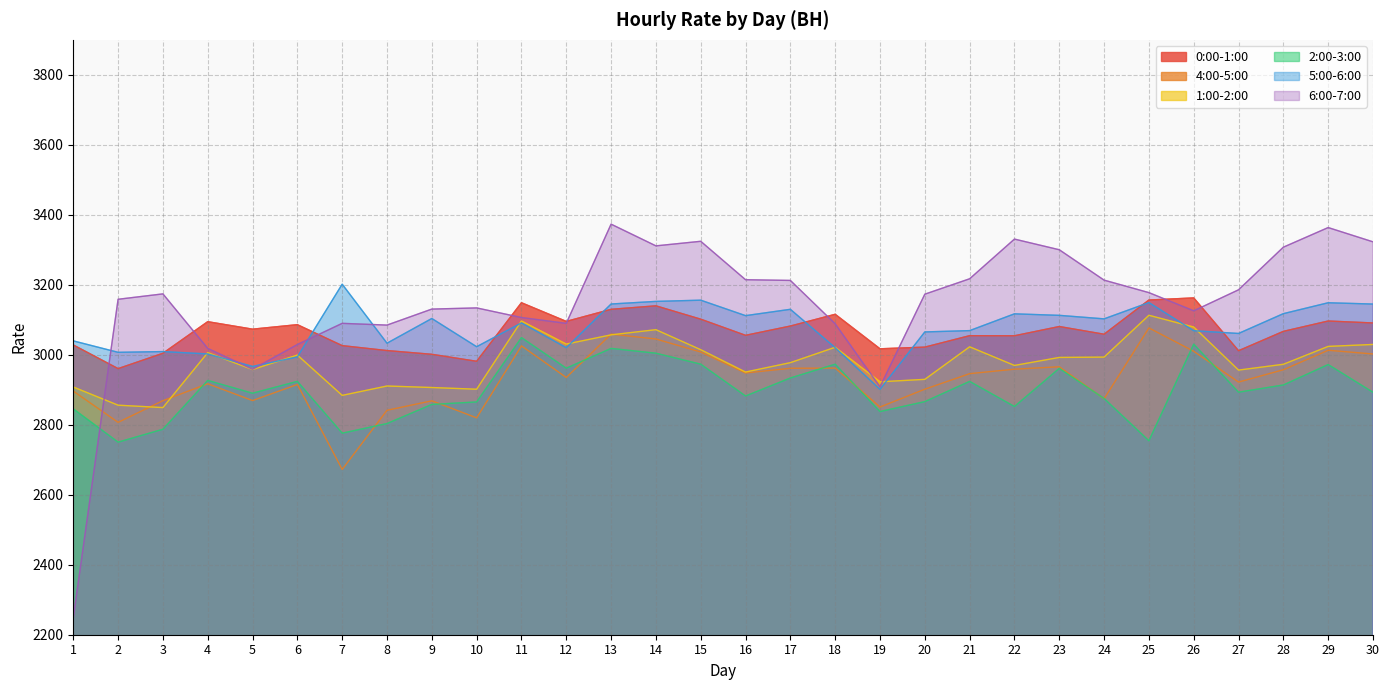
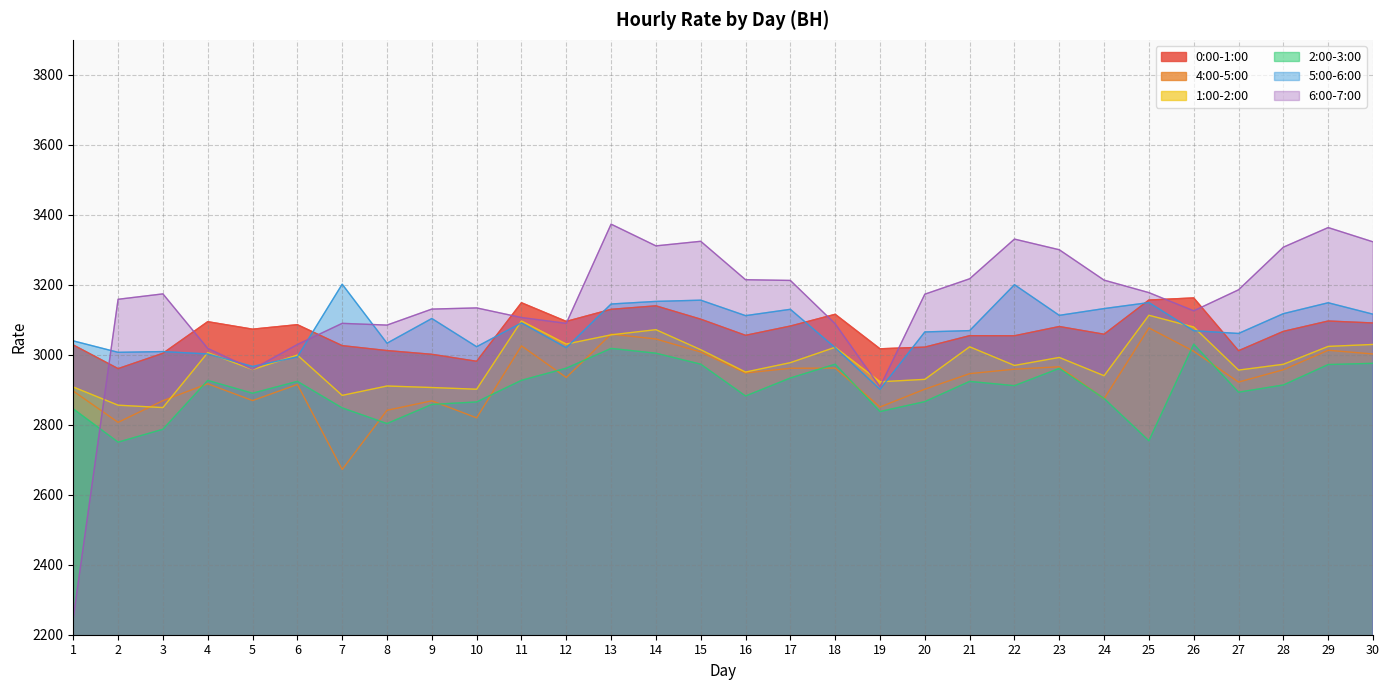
  {
    "1:00-2:00": {
      "1": 2910,
      "2": 2860,
      "3": 2850,
      "7": 2880,
      "8": 2910,
      "9": 2910,
      "10": 2900,
      "12": 3030,
      "14": 3070,
      "17": 2980,
      "19": 2920,
      "20": 2930,
      "21": 3020,
      "22": 2970,
      "23": 2990,
-     "24": 2990,
+     "24": 2940,
      "25": 3110,
      "26": 3080,
      "27": 2960,
      "28": 2970,
      "29": 3020,
      "30": 3030
    },
    "2:00-3:00": {
      "1": 2850,
      "2": 2750,
      "3": 2790,
      "4": 2930,
      "5": 2890,
      "6": 2920,
-     "7": 2780,
+     "7": 2850,
      "8": 2800,
      "9": 2860,
      "10": 2870,
-     "11": 3050,
+     "11": 2930,
      "12": 2960,
      "13": 3020,
      "14": 3000,
      "15": 2970,
      "16": 2880,
      "17": 2930,
      "18": 2970,
      "19": 2840,
      "20": 2870,
      "21": 2920,
-     "22": 2850,
+     "22": 2910,
      "25": 2750,
      "26": 3030,
      "27": 2890,
      "28": 2910,
      "29": 2970,
-     "30": 2890
+     "30": 2980
    },
    "5:00-6:00": {
      "1": 3040,
      "2": 3010,
      "5": 2970,
      "7": 3200,
      "8": 3030,
      "9": 3100,
      "10": 3020,
      "12": 3020,
      "13": 3150,
      "14": 3150,
      "15": 3160,
      "16": 3110,
      "17": 3130,
      "20": 3070,
      "21": 3070,
-     "22": 3120,
+     "22": 3200,
      "23": 3110,
-     "24": 3100,
+     "24": 3130,
      "25": 3150,
      "26": 3070,
      "27": 3060,
      "28": 3120,
      "29": 3150,
-     "30": 3140
+     "30": 3120
    },
    "6:00-7:00": {
      "1": 2250,
      "2": 3160,
      "3": 3170,
      "4": 3020,
      "6": 3030,
      "7": 3090,
      "8": 3080,
      "9": 3130,
      "10": 3130,
      "11": 3110,
      "13": 3370,
      "14": 3310,
      "15": 3320,
      "16": 3210,
      "17": 3210,
      "18": 3090,
      "20": 3170,
      "21": 3220,
      "22": 3330,
      "23": 3300,
      "24": 3210,
      "25": 3180,
      "26": 3130,
      "27": 3190,
      "28": 3310,
      "29": 3360,
      "30": 3320
    }
  }
